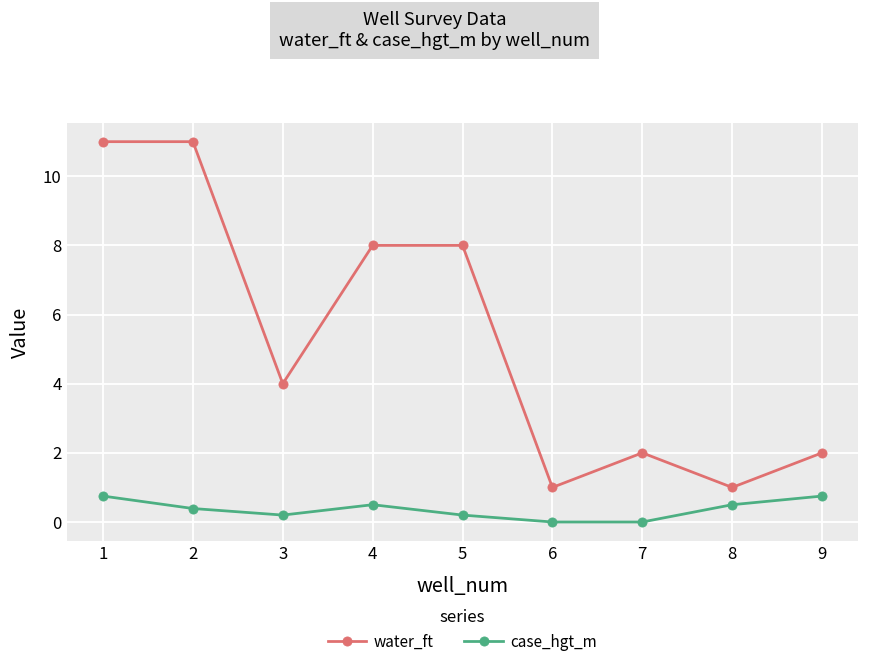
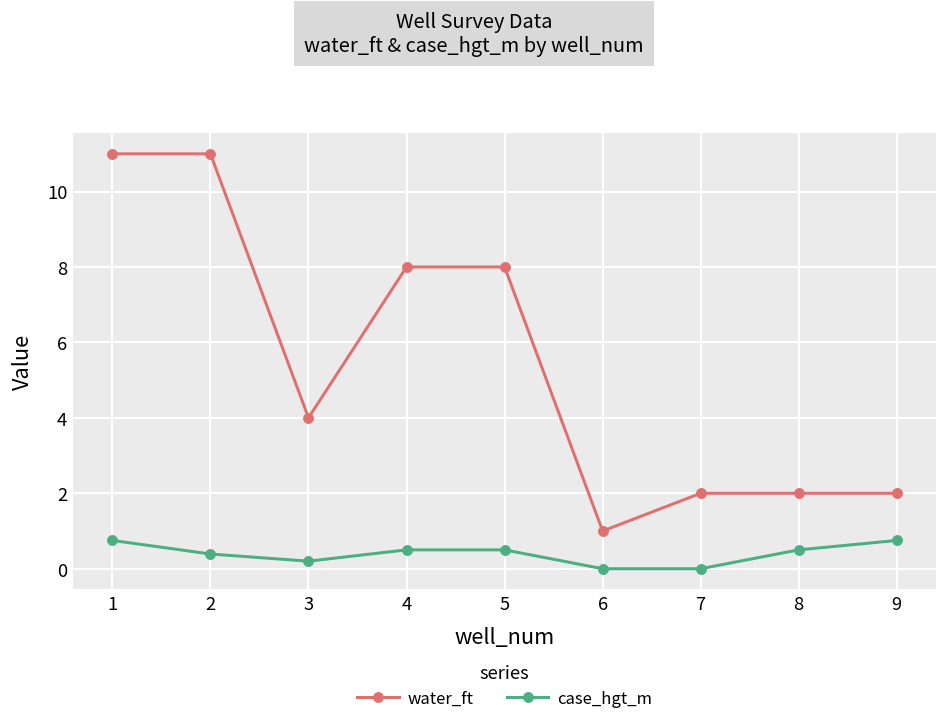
  {
    "water_ft": {
      "1": 11,
      "2": 11,
      "3": 4,
      "4": 8,
      "5": 8,
      "6": 1,
      "7": 2,
-     "8": 1,
+     "8": 2,
      "9": 2
    },
    "case_hgt_m": {
      "1": 0.8,
      "2": 0.4,
      "3": 0.2,
      "4": 0.5,
-     "5": 0.2,
+     "5": 0.5,
      "6": 0.0,
      "7": 0.0,
      "8": 0.5,
      "9": 0.8
    }
  }
